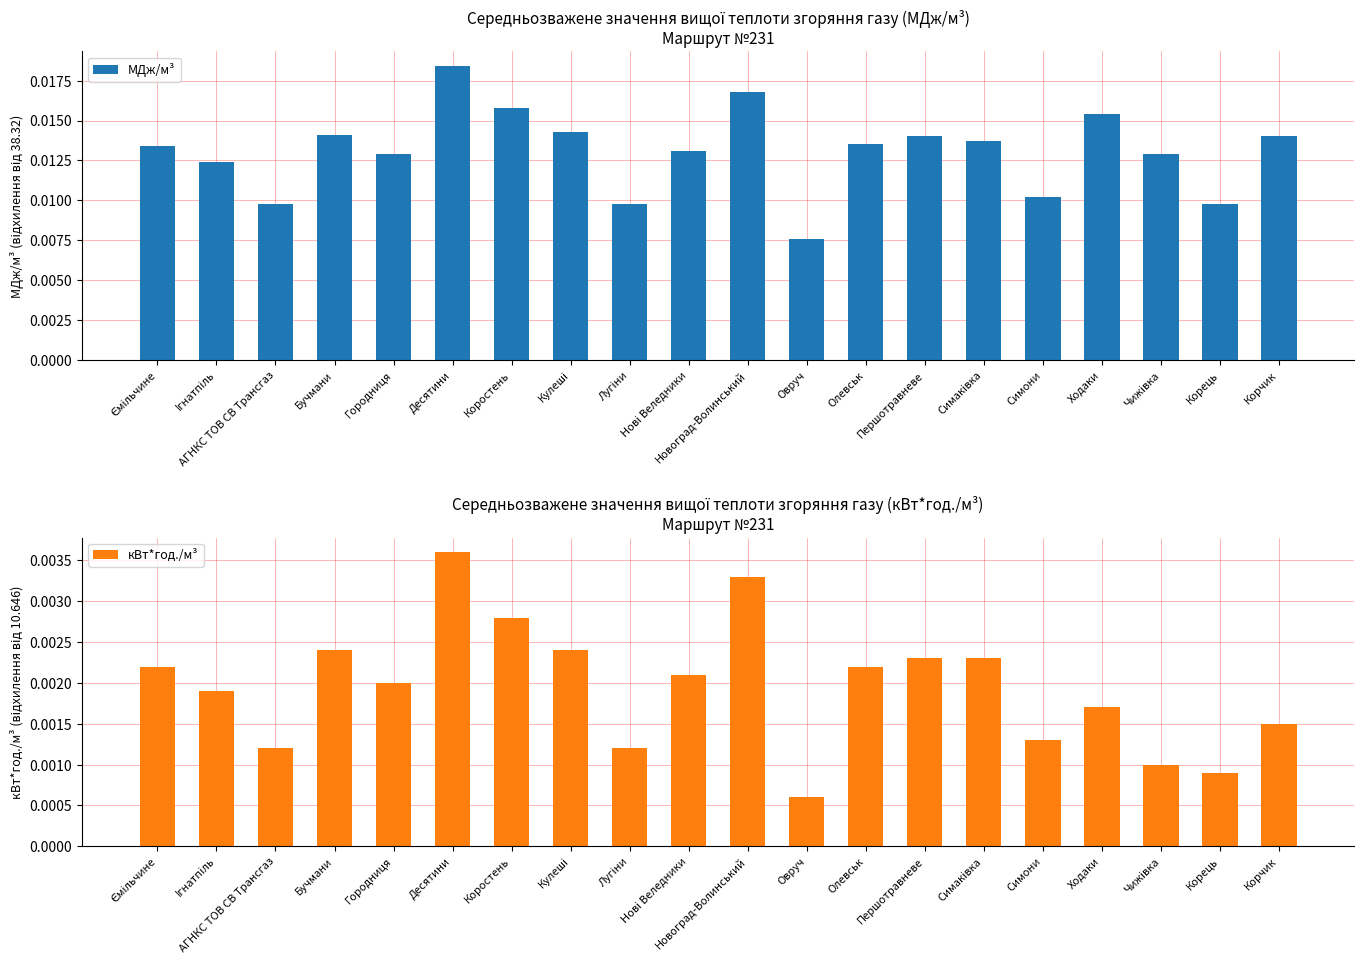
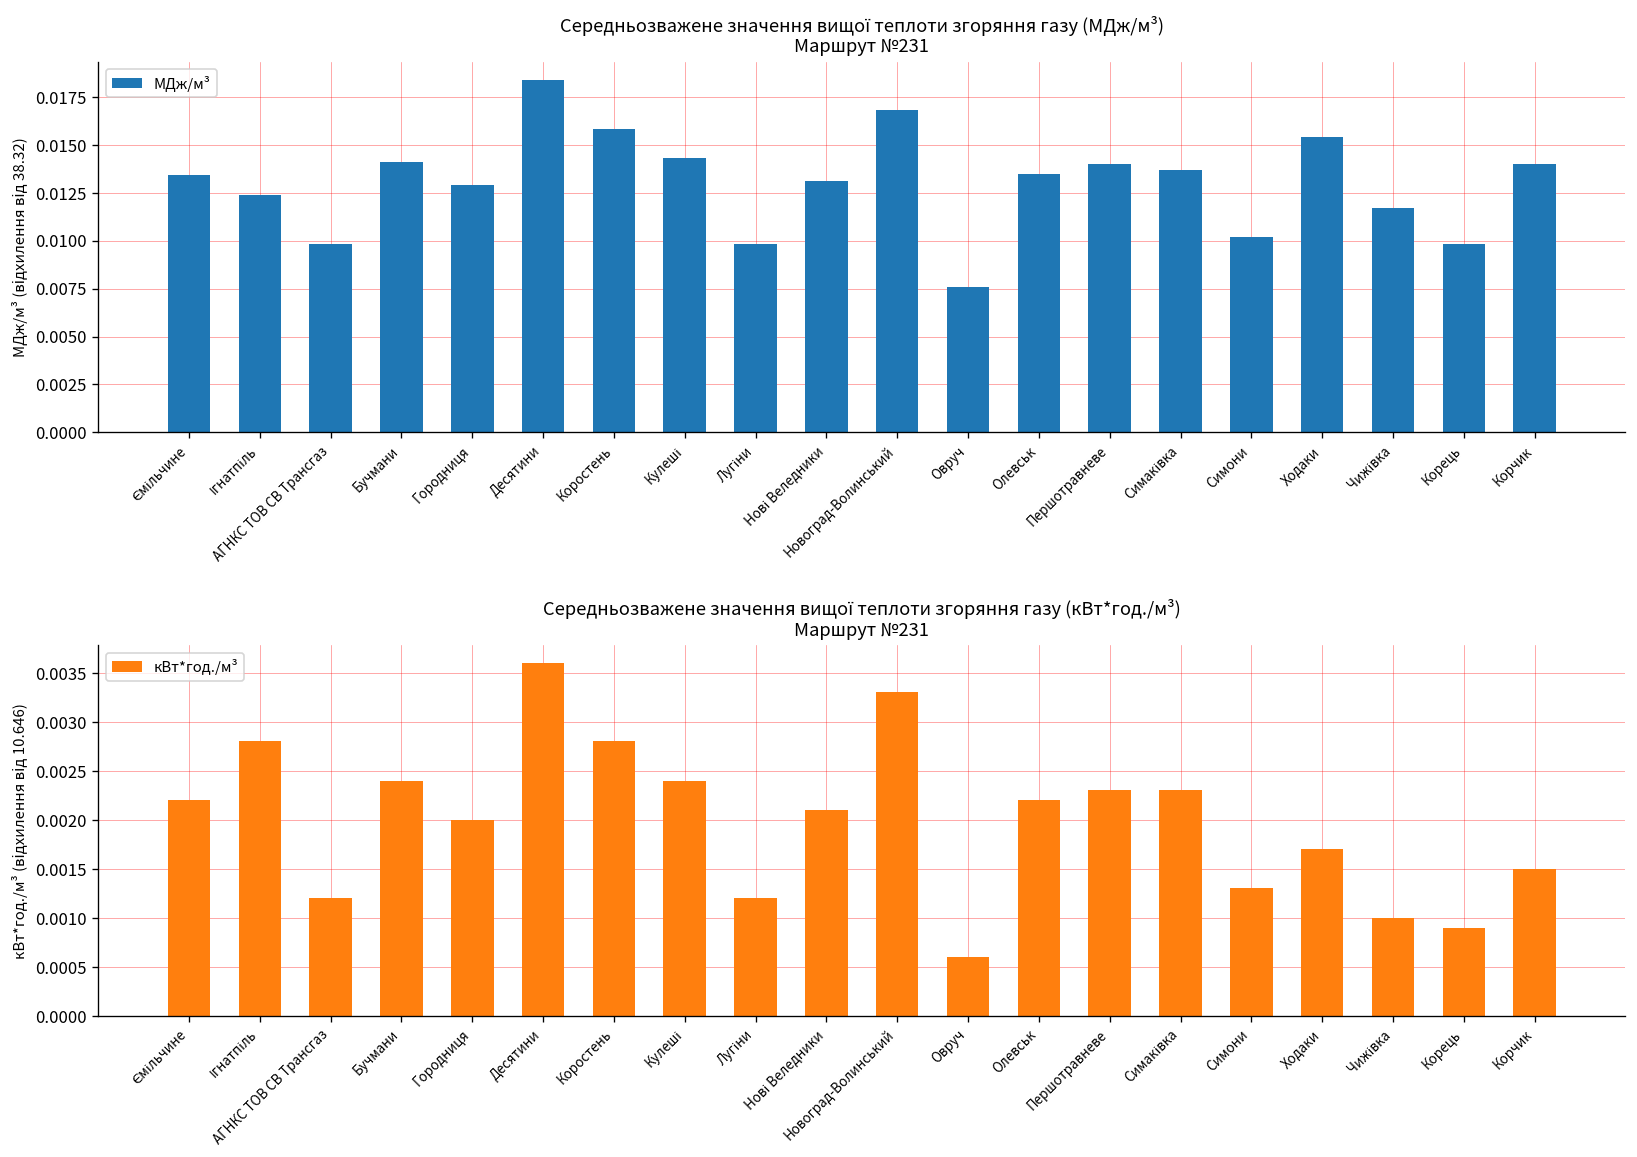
  {
    "Середньозважене значення вищої теплоти згоряння газу (МДж/м³) Маршрут №231": {
      "Ємільчине": 0.0134,
      "Ігнатпіль": 0.0124,
      "АГНКС ТОВ СВ Трансгаз": 0.0098,
      "Бучмани": 0.0141,
      "Городниця": 0.0129,
      "Десятини": 0.0184,
      "Коростень": 0.0158,
      "Кулеші": 0.0143,
      "Лугіни": 0.0098,
      "Нові Веледники": 0.0131,
      "Новоград-Волинський": 0.0168,
      "Овруч": 0.0076,
      "Олевськ": 0.0135,
      "Першотравневе": 0.0140,
      "Симаківка": 0.0137,
      "Симони": 0.0102,
      "Ходаки": 0.0154,
-     "Чижівка": 0.0129,
+     "Чижівка": 0.0117,
      "Корець": 0.0098,
      "Корчик": 0.0140
    },
    "Середньозважене значення вищої теплоти згоряння газу (кВт*год./м³) Маршрут №231": {
      "Ємільчине": 0.0022,
-     "Ігнатпіль": 0.0019,
+     "Ігнатпіль": 0.0028,
      "АГНКС ТОВ СВ Трансгаз": 0.0012,
      "Бучмани": 0.0024,
      "Городниця": 0.0020,
      "Десятини": 0.0036,
      "Коростень": 0.0028,
      "Кулеші": 0.0024,
      "Лугіни": 0.0012,
      "Нові Веледники": 0.0021,
      "Новоград-Волинський": 0.0033,
      "Овруч": 0.0006,
      "Олевськ": 0.0022,
      "Першотравневе": 0.0023,
      "Симаківка": 0.0023,
      "Симони": 0.0013,
      "Ходаки": 0.0017,
      "Чижівка": 0.0010,
      "Корець": 0.0009,
      "Корчик": 0.0015
    }
  }
